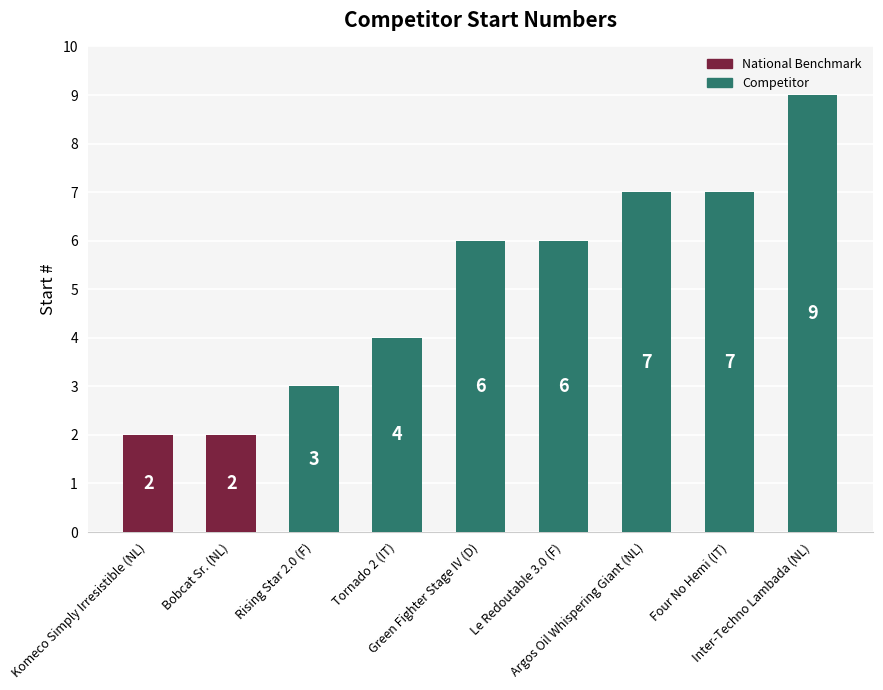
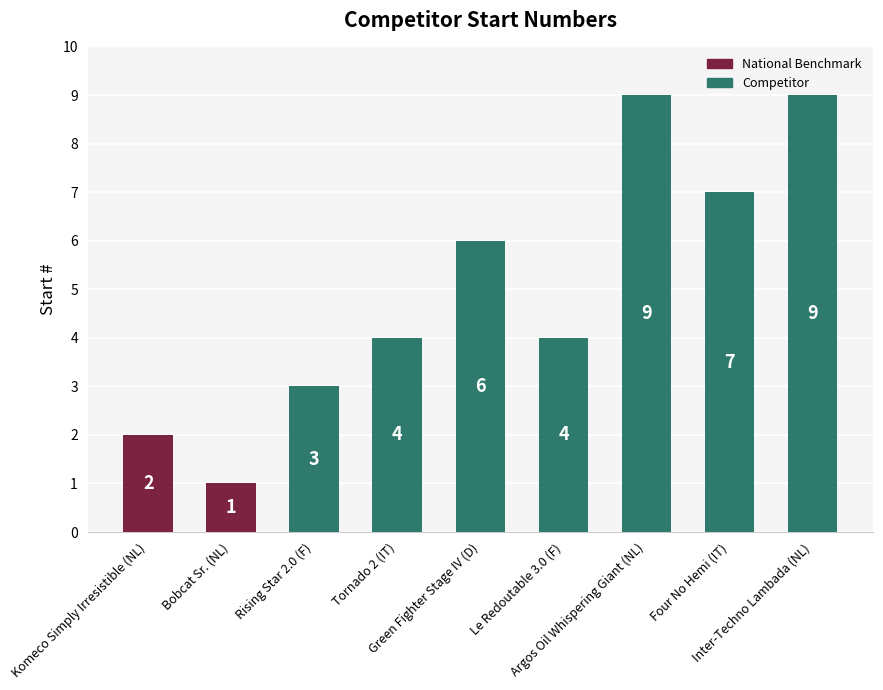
  {
    "Komeco Simply Irresistible (NL)": 2,
-   "Bobcat Sr. (NL)": 2,
+   "Bobcat Sr. (NL)": 1,
    "Rising Star 2.0 (F)": 3,
    "Tornado 2 (IT)": 4,
    "Green Fighter Stage IV (D)": 6,
-   "Le Redoutable 3.0 (F)": 6,
-   "Argos Oil Whispering Giant (NL)": 7,
+   "Le Redoutable 3.0 (F)": 4,
+   "Argos Oil Whispering Giant (NL)": 9,
    "Four No Hemi (IT)": 7,
    "Inter-Techno Lambada (NL)": 9
  }
